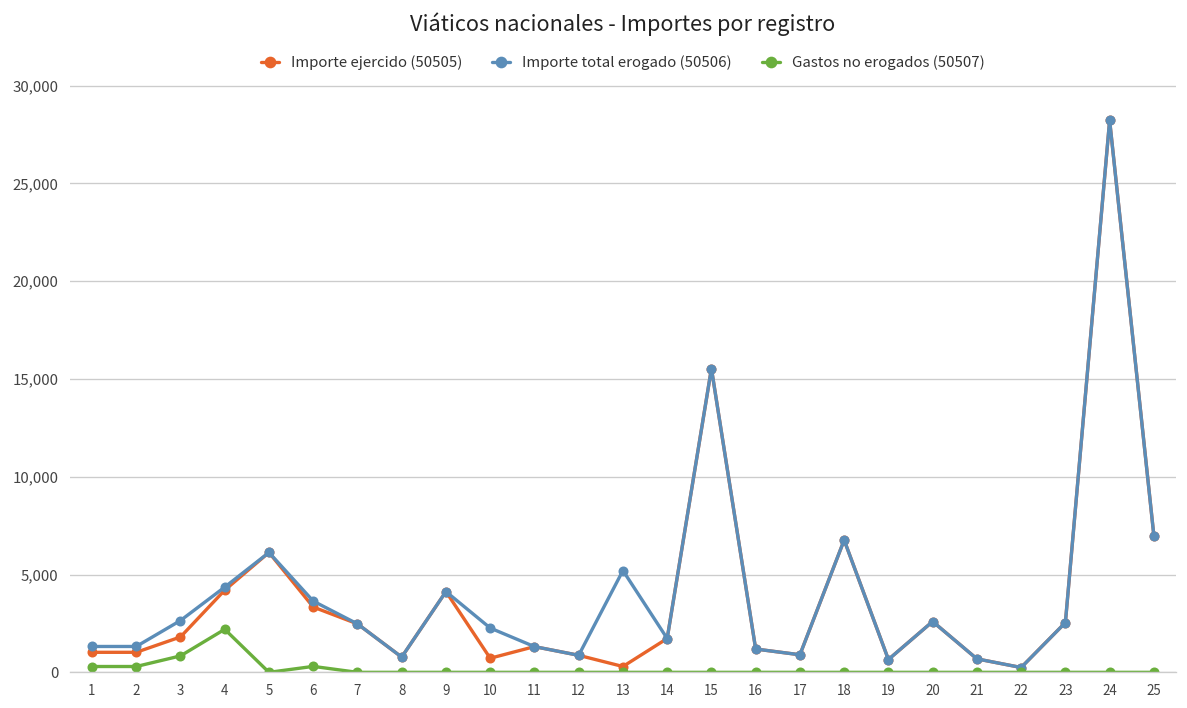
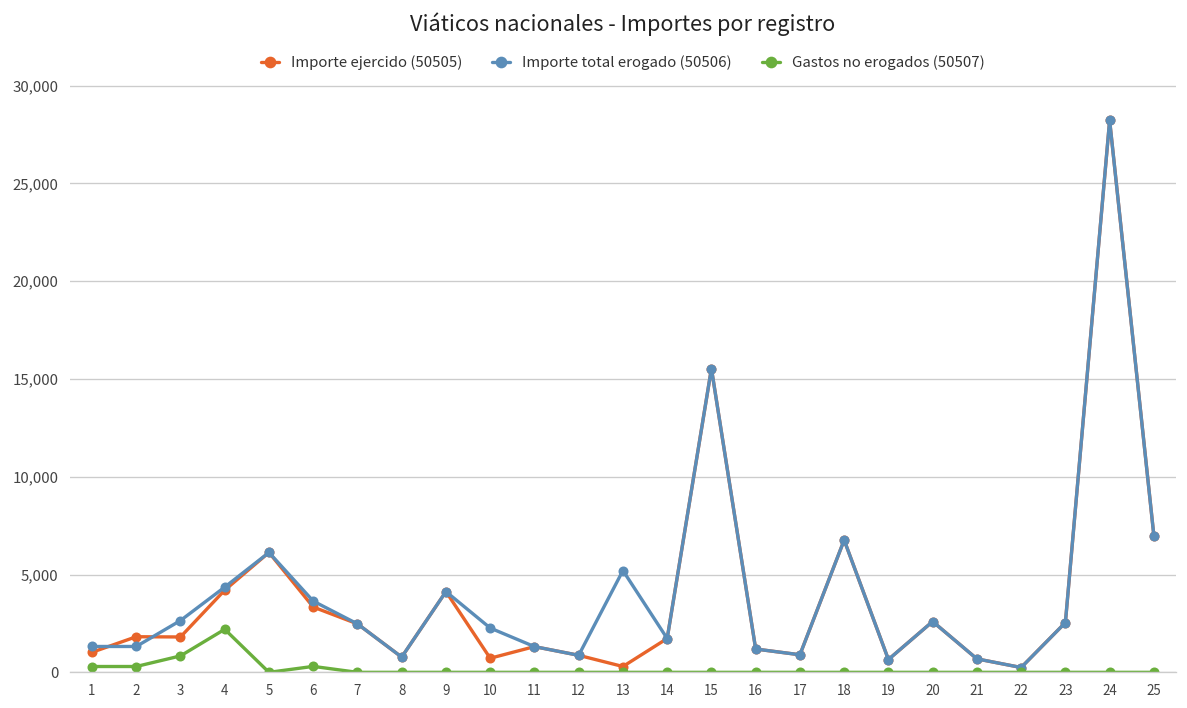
  {
    "Importe ejercido (50505)": {
      "1": "1,000",
-     "2": "1,000",
+     "2": "1,800",
      "3": "1,800",
      "6": "3,300",
      "10": "700",
      "13": "300"
    },
    "Importe total erogado (50506)": {
      "1": "1,300",
      "2": "1,300",
      "3": "2,600",
      "6": "3,600",
      "10": "2,300",
      "13": "5,200"
    },
    "Gastos no erogados (50507)": {
      "1": "300",
      "2": "300",
      "3": "800",
      "4": "2,200",
      "5": "0",
      "6": "300",
      "7": "0",
      "8": "0",
      "9": "0",
      "10": "0",
      "11": "0",
      "12": "0",
      "13": "0",
      "14": "0",
      "15": "0",
      "16": "0",
      "17": "0",
      "18": "0",
      "19": "0",
      "20": "0",
      "21": "0",
      "22": "0",
      "23": "0",
      "24": "0",
      "25": "0"
    }
  }
